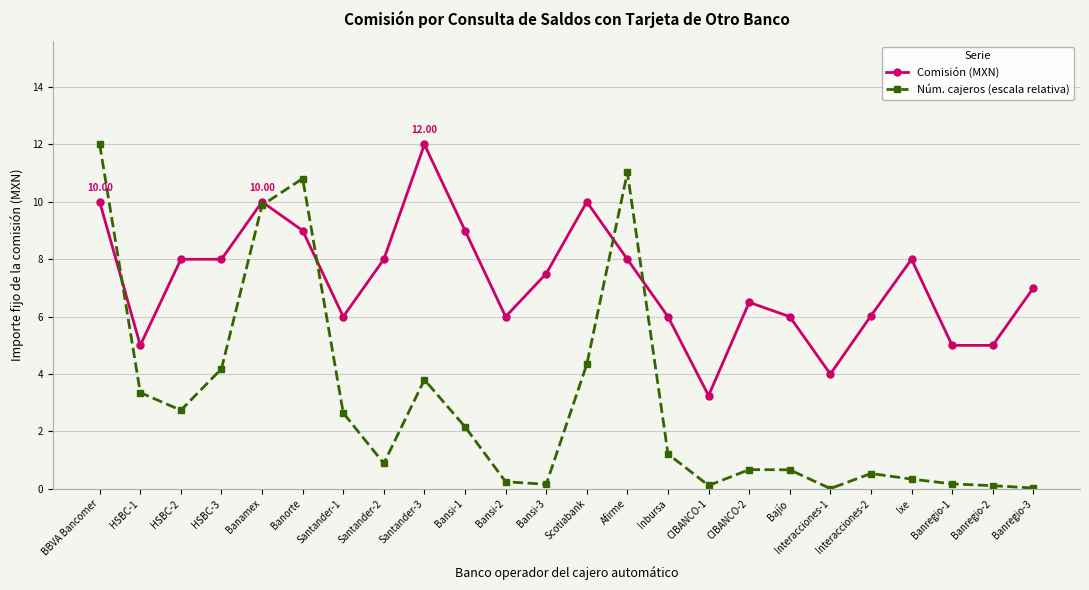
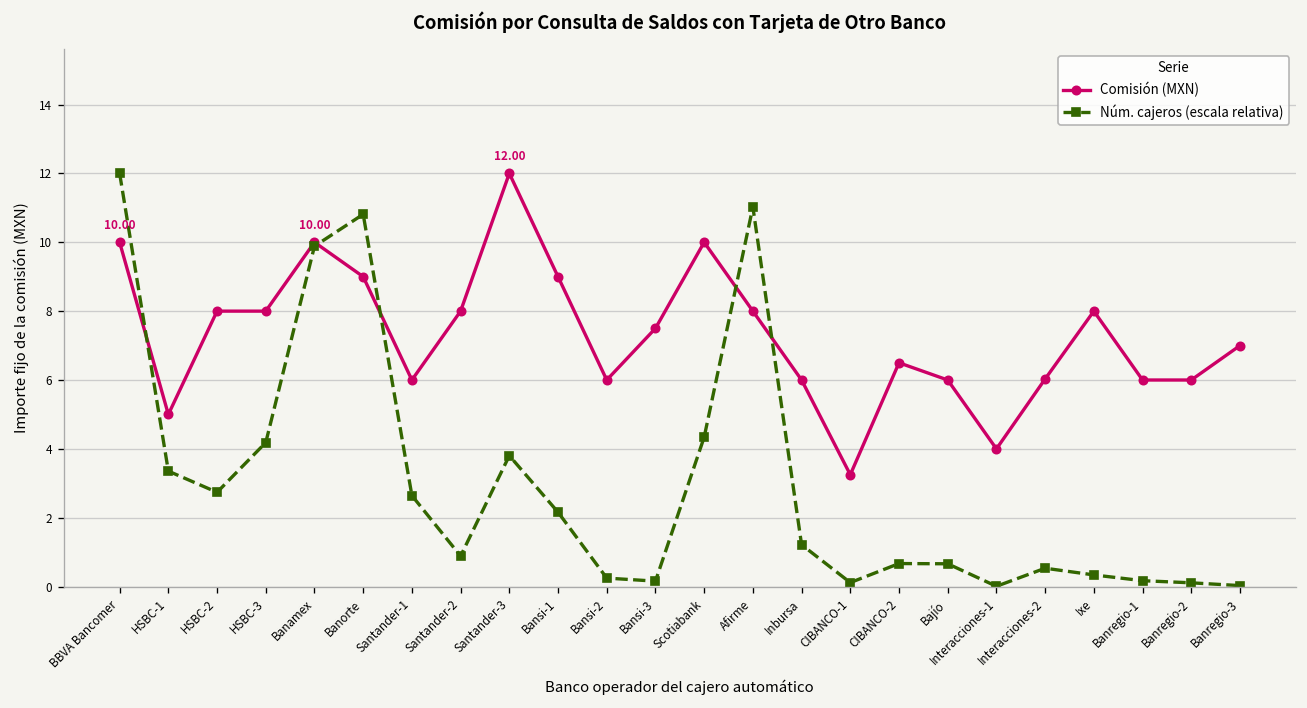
  {
    "Comisión (MXN)": {
      "HSBC-1": 5,
      "HSBC-2": 8,
      "HSBC-3": 8,
      "Banorte": 9,
      "Santander-1": 6,
      "Santander-2": 8,
      "Bansi-1": 9,
      "Bansi-2": 6,
      "Bansi-3": 7.5,
      "Scotiabank": 10,
      "Afirme": 8,
      "Inbursa": 6,
      "CIBANCO-1": 3.3,
      "CIBANCO-2": 6.5,
      "Bajío": 6,
      "Interacciones-1": 4,
      "Interacciones-2": 6,
      "Ixe": 8,
-     "Banregio-1": 5,
-     "Banregio-2": 5,
+     "Banregio-1": 6,
+     "Banregio-2": 6,
      "Banregio-3": 7
    },
    "Núm. cajeros (escala relativa)": {
      "BBVA Bancomer": 12,
      "HSBC-1": 3.4,
      "HSBC-2": 2.7,
      "HSBC-3": 4.2,
      "Banamex": 9.9,
      "Banorte": 10.8,
      "Santander-1": 2.6,
      "Santander-2": 0.9,
      "Santander-3": 3.8,
      "Bansi-1": 2.2,
      "Bansi-2": 0.2,
      "Bansi-3": 0.2,
      "Scotiabank": 4.3,
      "Afirme": 11,
      "Inbursa": 1.2,
      "CIBANCO-1": 0.1,
      "CIBANCO-2": 0.7,
      "Bajío": 0.7,
      "Interacciones-1": 0,
      "Interacciones-2": 0.5,
      "Ixe": 0.3,
      "Banregio-1": 0.2,
      "Banregio-2": 0.1,
      "Banregio-3": 0
    }
  }
